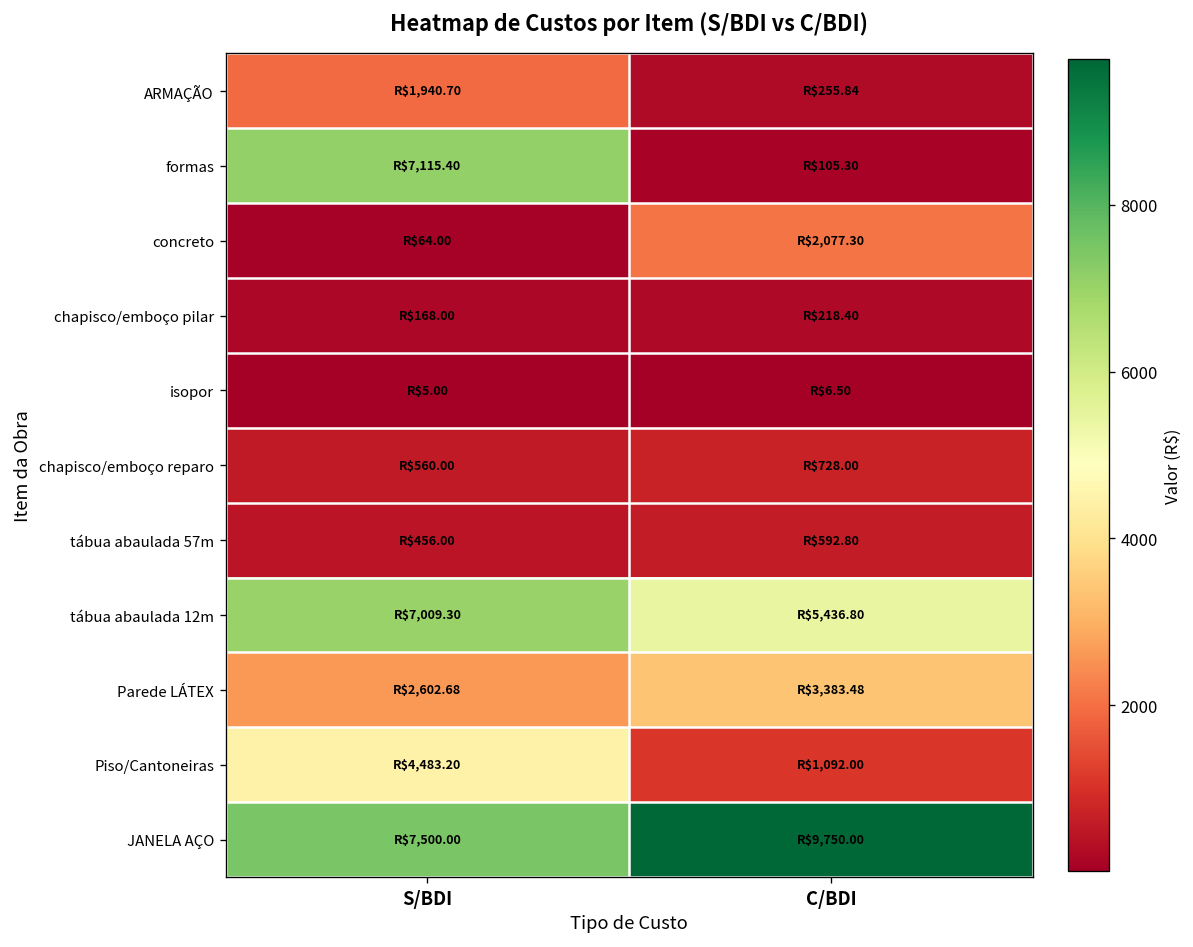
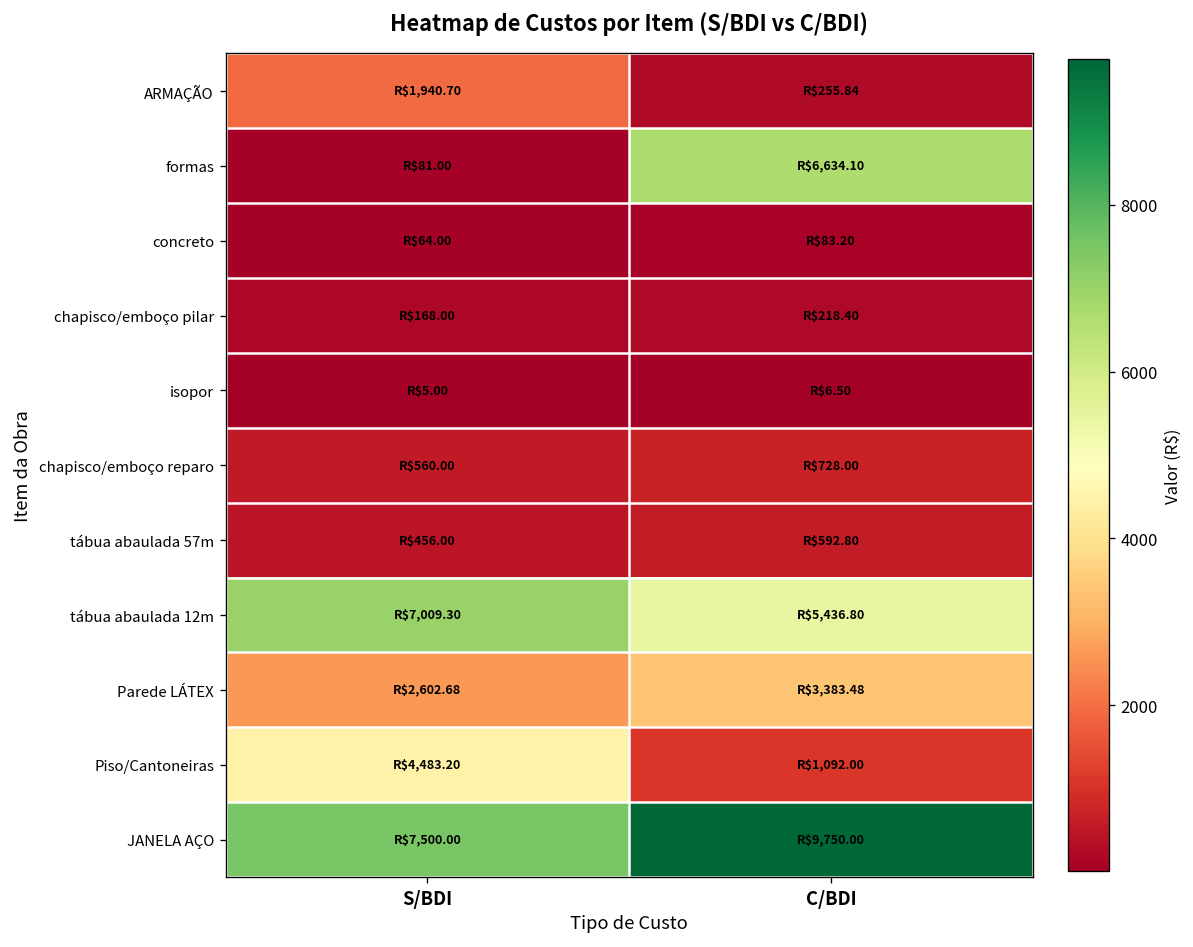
  {
    "ARMAÇÃO": {
      "S/BDI": "$1,940.70",
      "C/BDI": "$255.84"
    },
    "formas": {
-     "S/BDI": "$7,115.40",
-     "C/BDI": "$105.30"
+     "S/BDI": "$81.00",
+     "C/BDI": "$6,634.10"
    },
    "concreto": {
      "S/BDI": "$64.00",
-     "C/BDI": "$2,077.30"
+     "C/BDI": "$83.20"
    },
    "chapisco/emboço pilar": {
      "S/BDI": "$168.00",
      "C/BDI": "$218.40"
    },
    "isopor": {
      "S/BDI": "$5.00",
      "C/BDI": "$6.50"
    },
    "chapisco/emboço reparo": {
      "S/BDI": "$560.00",
      "C/BDI": "$728.00"
    },
    "tábua abaulada 57m": {
      "S/BDI": "$456.00",
      "C/BDI": "$592.80"
    },
    "tábua abaulada 12m": {
      "S/BDI": "$7,009.30",
      "C/BDI": "$5,436.80"
    },
    "Parede LÁTEX": {
      "S/BDI": "$2,602.68",
      "C/BDI": "$3,383.48"
    },
    "Piso/Cantoneiras": {
      "S/BDI": "$4,483.20",
      "C/BDI": "$1,092.00"
    },
    "JANELA AÇO": {
      "S/BDI": "$7,500.00",
      "C/BDI": "$9,750.00"
    }
  }
